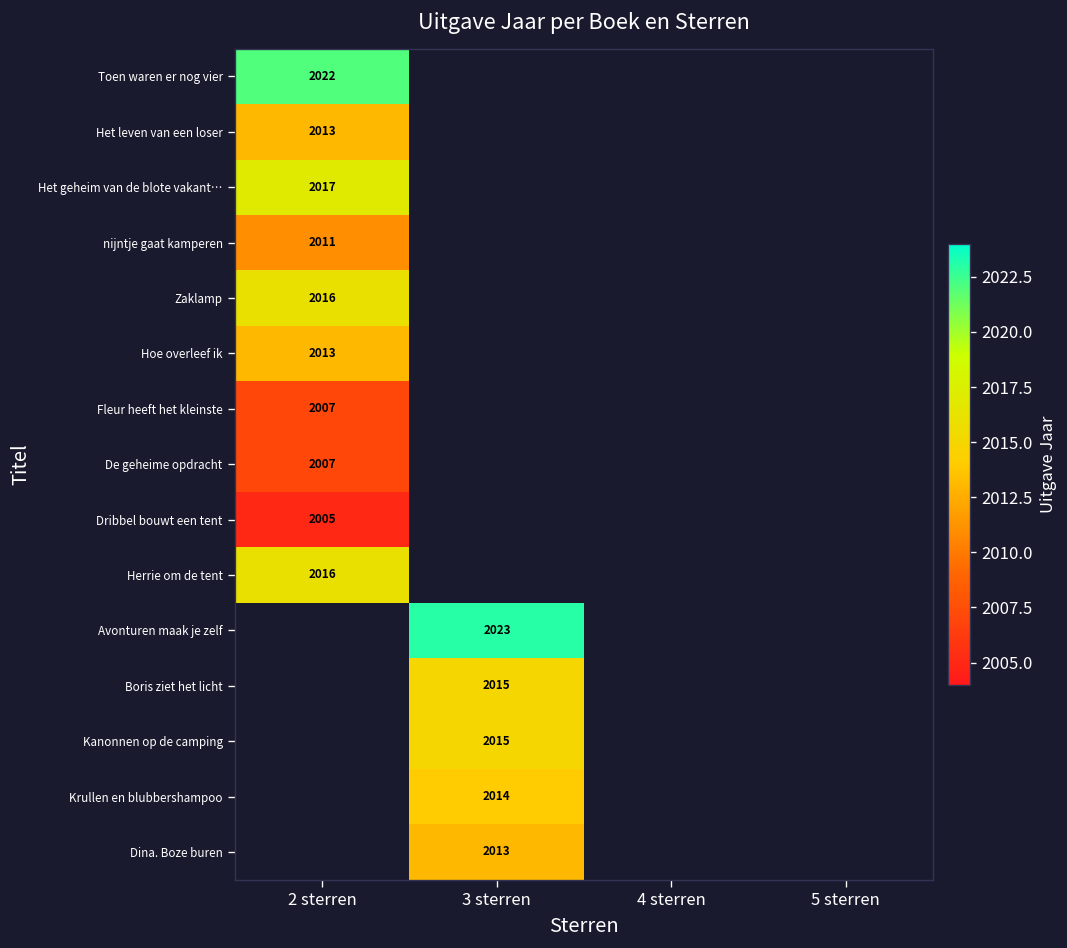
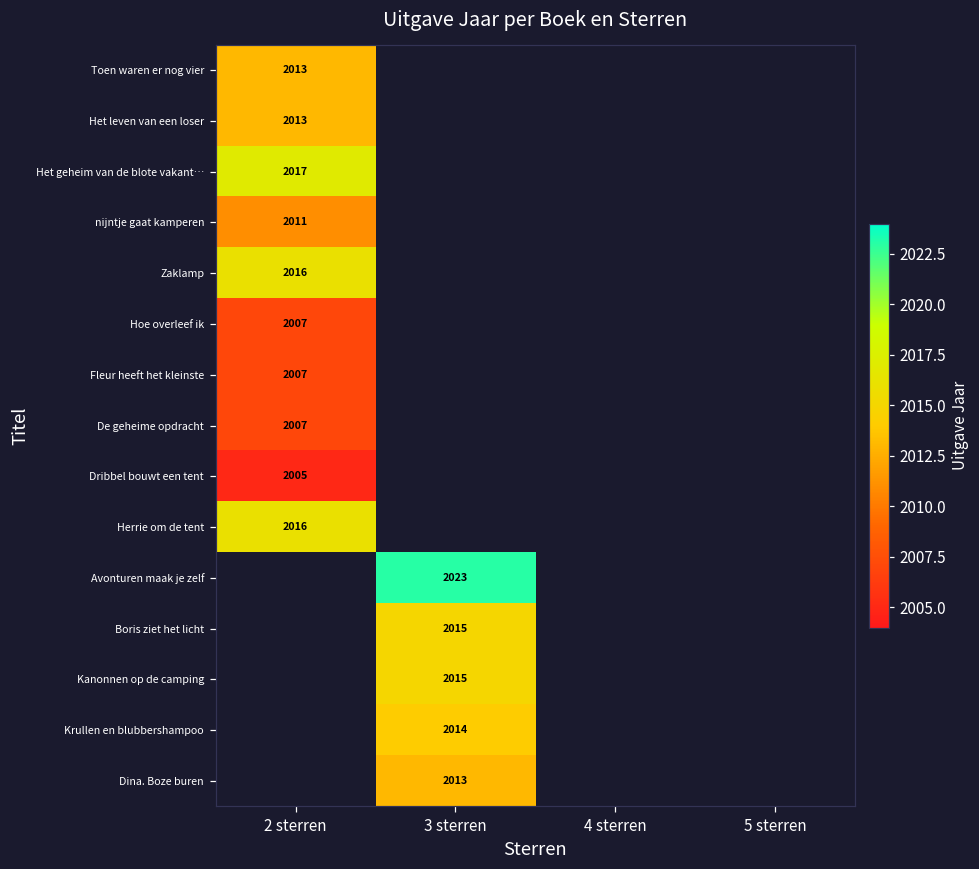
  {
    "Toen waren er nog vier": {
-     "2 sterren": 2022
+     "2 sterren": 2013
    },
    "Het leven van een loser": {
      "2 sterren": 2013
    },
    "Het geheim van de blote vakant…": {
      "2 sterren": 2017
    },
    "nijntje gaat kamperen": {
      "2 sterren": 2011
    },
    "Zaklamp": {
      "2 sterren": 2016
    },
    "Hoe overleef ik": {
-     "2 sterren": 2013
+     "2 sterren": 2007
    },
    "Fleur heeft het kleinste": {
      "2 sterren": 2007
    },
    "De geheime opdracht": {
      "2 sterren": 2007
    },
    "Dribbel bouwt een tent": {
      "2 sterren": 2005
    },
    "Herrie om de tent": {
      "2 sterren": 2016
    },
    "Avonturen maak je zelf": {
      "3 sterren": 2023
    },
    "Boris ziet het licht": {
      "3 sterren": 2015
    },
    "Kanonnen op de camping": {
      "3 sterren": 2015
    },
    "Krullen en blubbershampoo": {
      "3 sterren": 2014
    },
    "Dina. Boze buren": {
      "3 sterren": 2013
    }
  }
